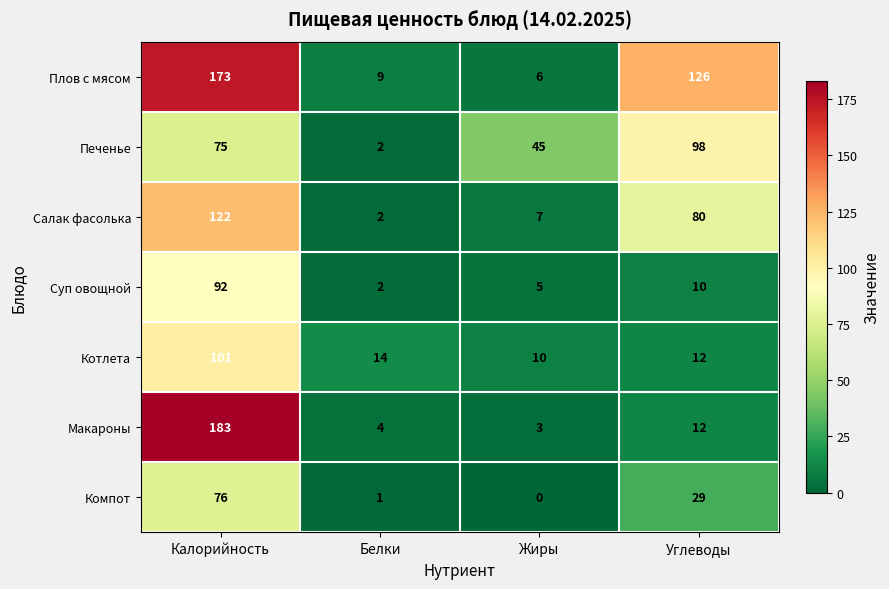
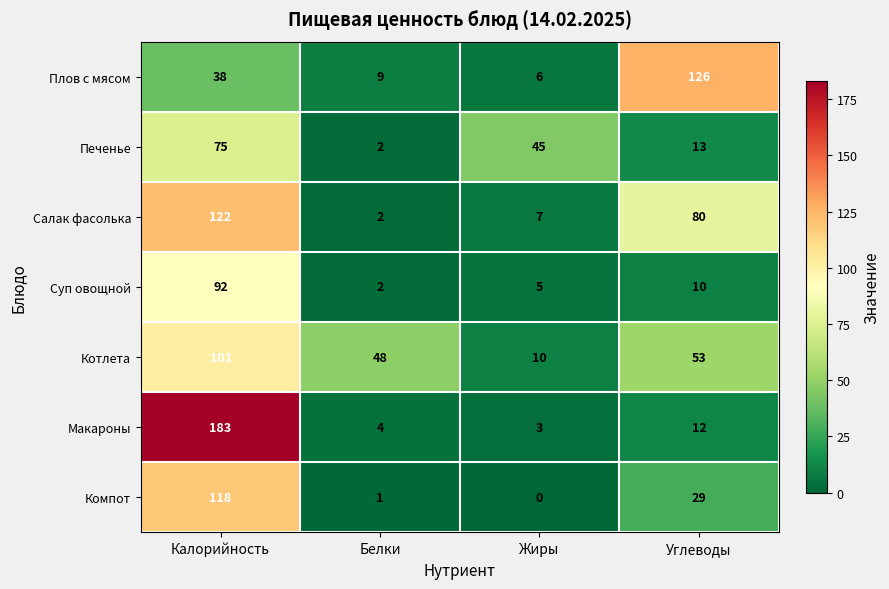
  {
    "Плов с мясом": {
-     "Калорийность": 173,
+     "Калорийность": 38,
      "Белки": 9,
      "Жиры": 6,
      "Углеводы": 126
    },
    "Печенье": {
      "Калорийность": 75,
      "Белки": 2,
      "Жиры": 45,
-     "Углеводы": 98
+     "Углеводы": 13
    },
    "Салак фасолька": {
      "Калорийность": 122,
      "Белки": 2,
      "Жиры": 7,
      "Углеводы": 80
    },
    "Суп овощной": {
      "Калорийность": 92,
      "Белки": 2,
      "Жиры": 5,
      "Углеводы": 10
    },
    "Котлета": {
      "Калорийность": 101,
-     "Белки": 14,
+     "Белки": 48,
      "Жиры": 10,
-     "Углеводы": 12
+     "Углеводы": 53
    },
    "Макароны": {
      "Калорийность": 183,
      "Белки": 4,
      "Жиры": 3,
      "Углеводы": 12
    },
    "Компот": {
-     "Калорийность": 76,
+     "Калорийность": 118,
      "Белки": 1,
      "Жиры": 0,
      "Углеводы": 29
    }
  }
